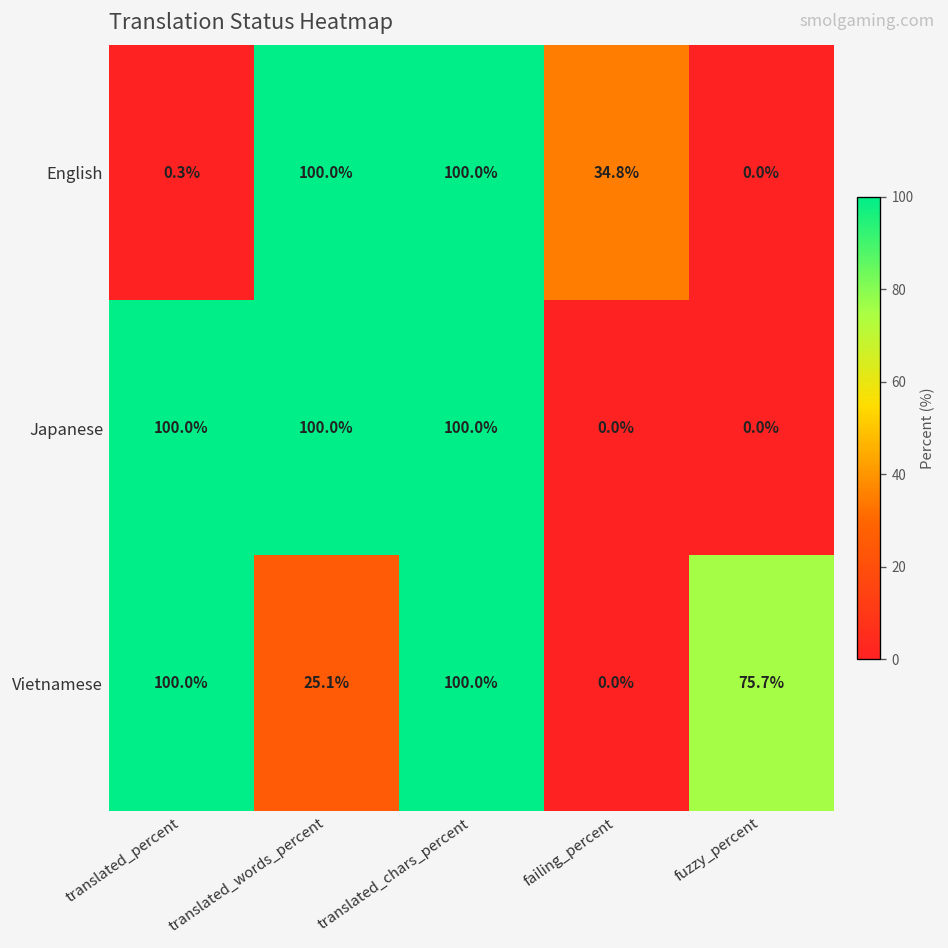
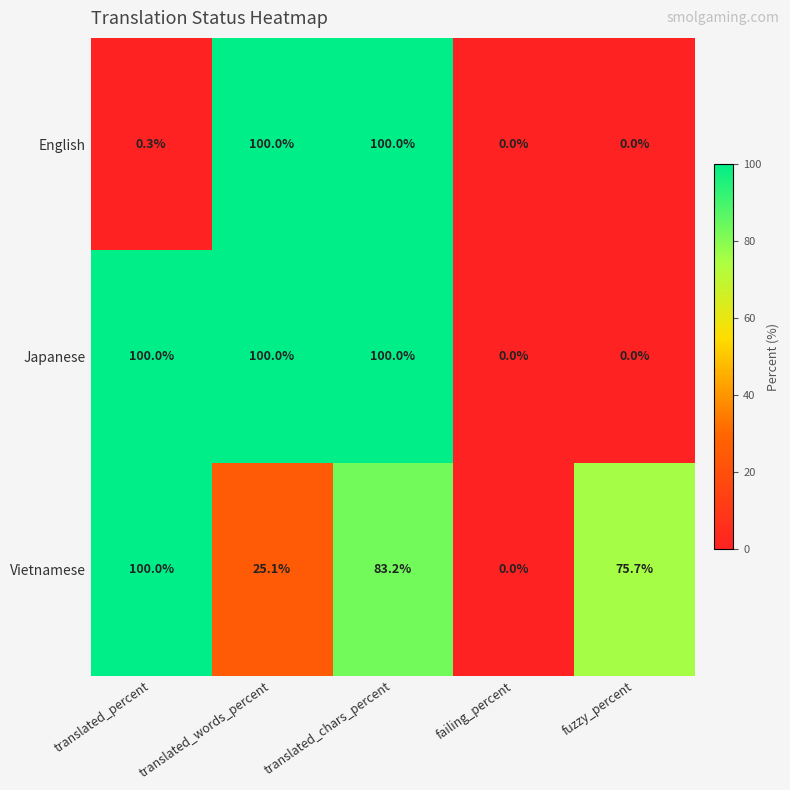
  {
    "English": {
      "translated_percent": "0.3%",
      "translated_words_percent": "100.0%",
      "translated_chars_percent": "100.0%",
-     "failing_percent": "34.8%",
+     "failing_percent": "0.0%",
      "fuzzy_percent": "0.0%"
    },
    "Japanese": {
      "translated_percent": "100.0%",
      "translated_words_percent": "100.0%",
      "translated_chars_percent": "100.0%",
      "failing_percent": "0.0%",
      "fuzzy_percent": "0.0%"
    },
    "Vietnamese": {
      "translated_percent": "100.0%",
      "translated_words_percent": "25.1%",
-     "translated_chars_percent": "100.0%",
+     "translated_chars_percent": "83.2%",
      "failing_percent": "0.0%",
      "fuzzy_percent": "75.7%"
    }
  }
